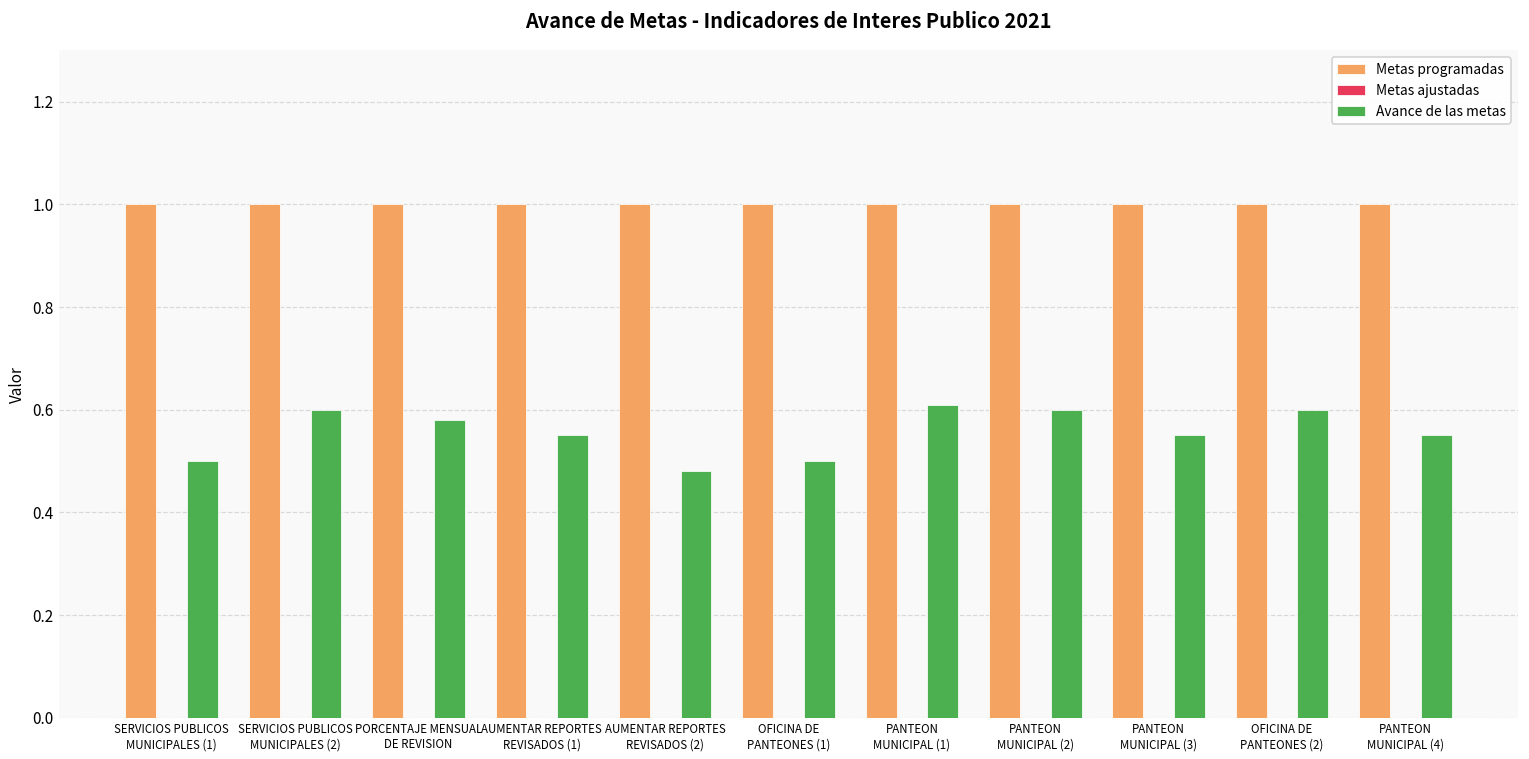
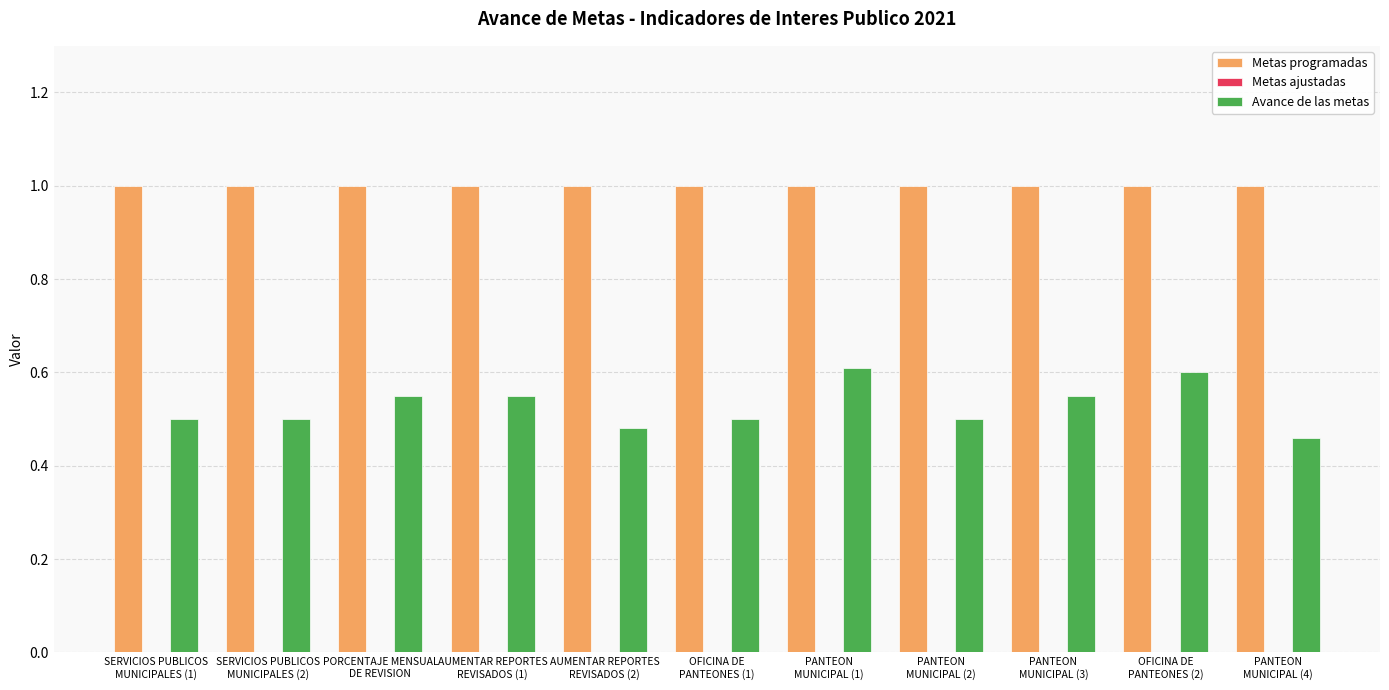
  {
    "Metas programadas": {
      "SERVICIOS PUBLICOS MUNICIPALES (1)": 1.00,
      "SERVICIOS PUBLICOS MUNICIPALES (2)": 1.00,
      "PORCENTAJE MENSUAL DE REVISION": 1.00,
      "AUMENTAR REPORTES REVISADOS (1)": 1.00,
      "AUMENTAR REPORTES REVISADOS (2)": 1.00,
      "OFICINA DE PANTEONES (1)": 1.00,
      "PANTEON MUNICIPAL (1)": 1.00,
      "PANTEON MUNICIPAL (2)": 1.00,
      "PANTEON MUNICIPAL (3)": 1.00,
      "OFICINA DE PANTEONES (2)": 1.00,
      "PANTEON MUNICIPAL (4)": 1.00
    },
    "Metas ajustadas": {
      "SERVICIOS PUBLICOS MUNICIPALES (1)": 0.00,
      "SERVICIOS PUBLICOS MUNICIPALES (2)": 0.00,
      "PORCENTAJE MENSUAL DE REVISION": 0.00,
      "AUMENTAR REPORTES REVISADOS (1)": 0.00,
      "AUMENTAR REPORTES REVISADOS (2)": 0.00,
      "OFICINA DE PANTEONES (1)": 0.00,
      "PANTEON MUNICIPAL (1)": 0.00,
      "PANTEON MUNICIPAL (2)": 0.00,
      "PANTEON MUNICIPAL (3)": 0.00,
      "OFICINA DE PANTEONES (2)": 0.00,
      "PANTEON MUNICIPAL (4)": 0.00
    },
    "Avance de las metas": {
      "SERVICIOS PUBLICOS MUNICIPALES (1)": 0.50,
-     "SERVICIOS PUBLICOS MUNICIPALES (2)": 0.6,
-     "PORCENTAJE MENSUAL DE REVISION": 0.58,
+     "SERVICIOS PUBLICOS MUNICIPALES (2)": 0.5,
+     "PORCENTAJE MENSUAL DE REVISION": 0.55,
      "AUMENTAR REPORTES REVISADOS (1)": 0.55,
      "AUMENTAR REPORTES REVISADOS (2)": 0.48,
      "OFICINA DE PANTEONES (1)": 0.50,
      "PANTEON MUNICIPAL (1)": 0.61,
-     "PANTEON MUNICIPAL (2)": 0.6,
+     "PANTEON MUNICIPAL (2)": 0.5,
      "PANTEON MUNICIPAL (3)": 0.55,
      "OFICINA DE PANTEONES (2)": 0.60,
-     "PANTEON MUNICIPAL (4)": 0.55
+     "PANTEON MUNICIPAL (4)": 0.46
    }
  }
